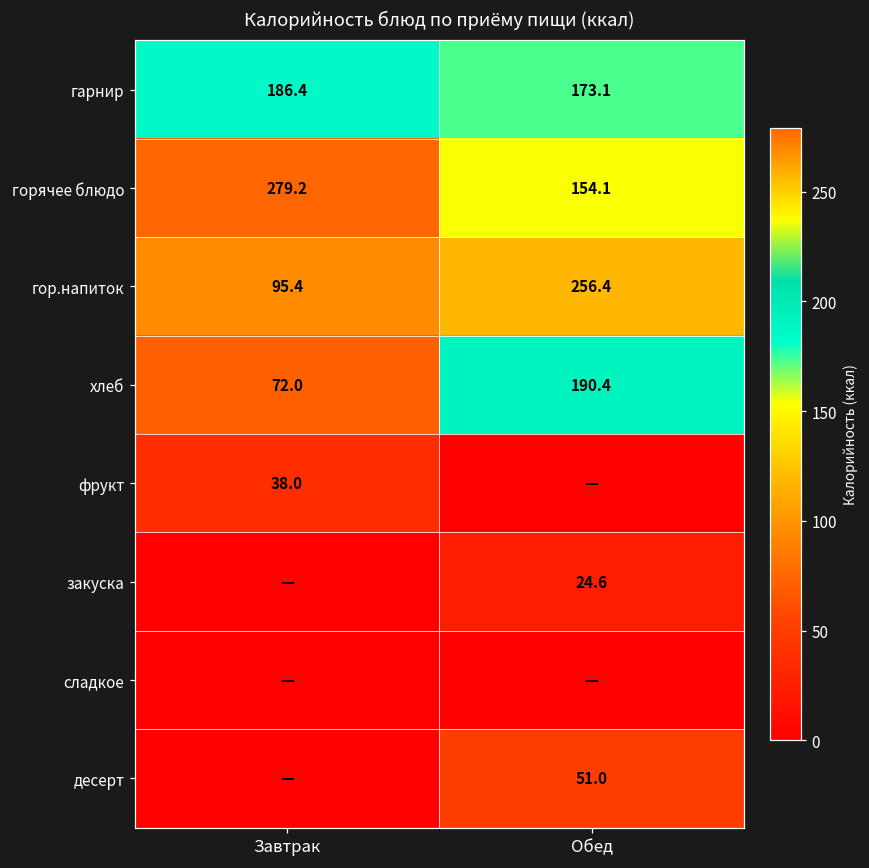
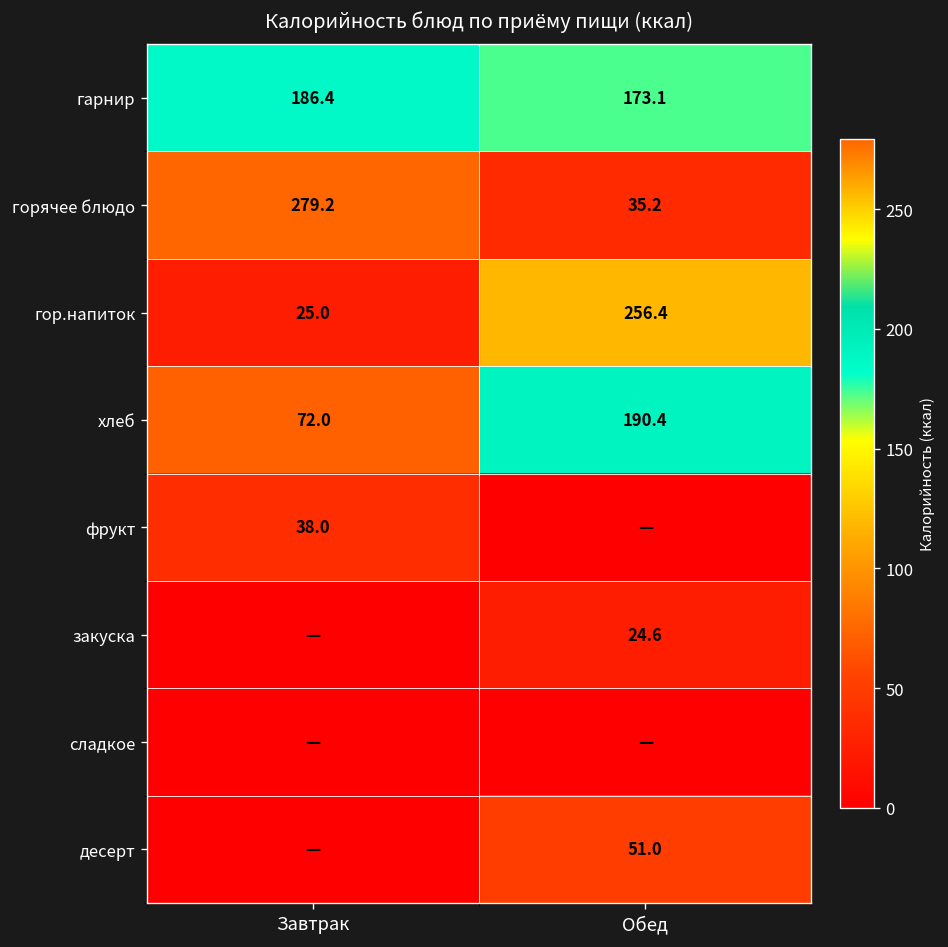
  {
    "гарнир": {
      "Завтрак": 186.4,
      "Обед": 173.1
    },
    "горячее блюдо": {
      "Завтрак": 279.2,
-     "Обед": 154.1
+     "Обед": 35.2
    },
    "гор.напиток": {
-     "Завтрак": 95.4,
+     "Завтрак": 25.0,
      "Обед": 256.4
    },
    "хлеб": {
      "Завтрак": 72.0,
      "Обед": 190.4
    },
    "фрукт": {
      "Завтрак": 38.0
    },
    "закуска": {
      "Обед": 24.6
    },
    "десерт": {
      "Обед": 51.0
    }
  }
